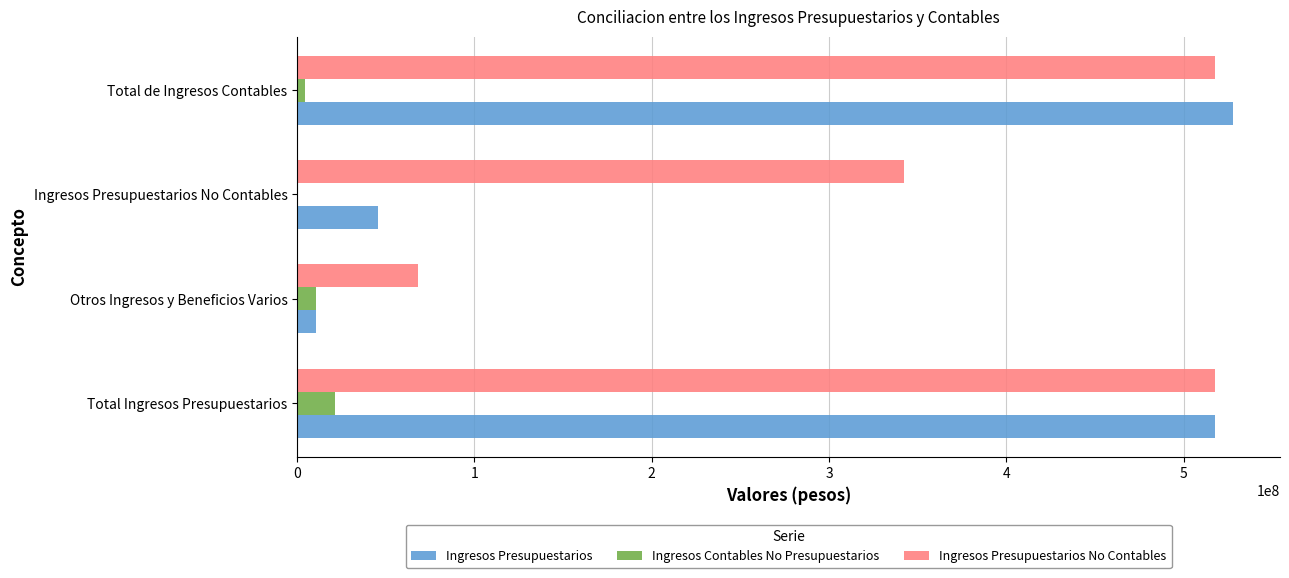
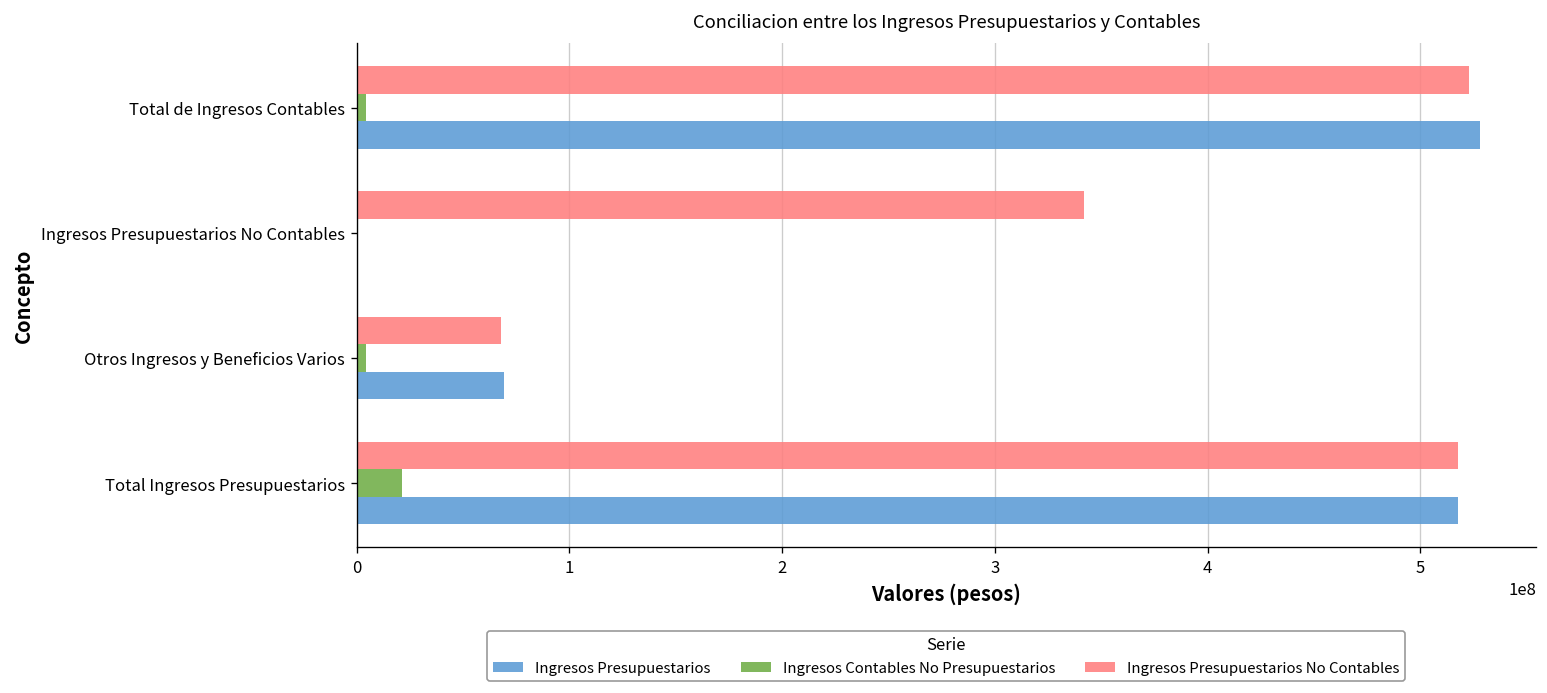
  {
    "Ingresos Presupuestarios": {
      "Total de Ingresos Contables": 528000000,
-     "Ingresos Presupuestarios No Contables": 45000000,
-     "Otros Ingresos y Beneficios Varios": 10000000,
+     "Ingresos Presupuestarios No Contables": 0,
+     "Otros Ingresos y Beneficios Varios": 69000000,
      "Total Ingresos Presupuestarios": 518000000
    },
    "Ingresos Contables No Presupuestarios": {
      "Total de Ingresos Contables": 4000000,
      "Ingresos Presupuestarios No Contables": 0,
-     "Otros Ingresos y Beneficios Varios": 10000000,
+     "Otros Ingresos y Beneficios Varios": 4000000,
      "Total Ingresos Presupuestarios": 21000000
    },
    "Ingresos Presupuestarios No Contables": {
-     "Total de Ingresos Contables": 518000000,
+     "Total de Ingresos Contables": 523000000,
      "Ingresos Presupuestarios No Contables": 342000000,
      "Otros Ingresos y Beneficios Varios": 68000000,
      "Total Ingresos Presupuestarios": 518000000
    }
  }
